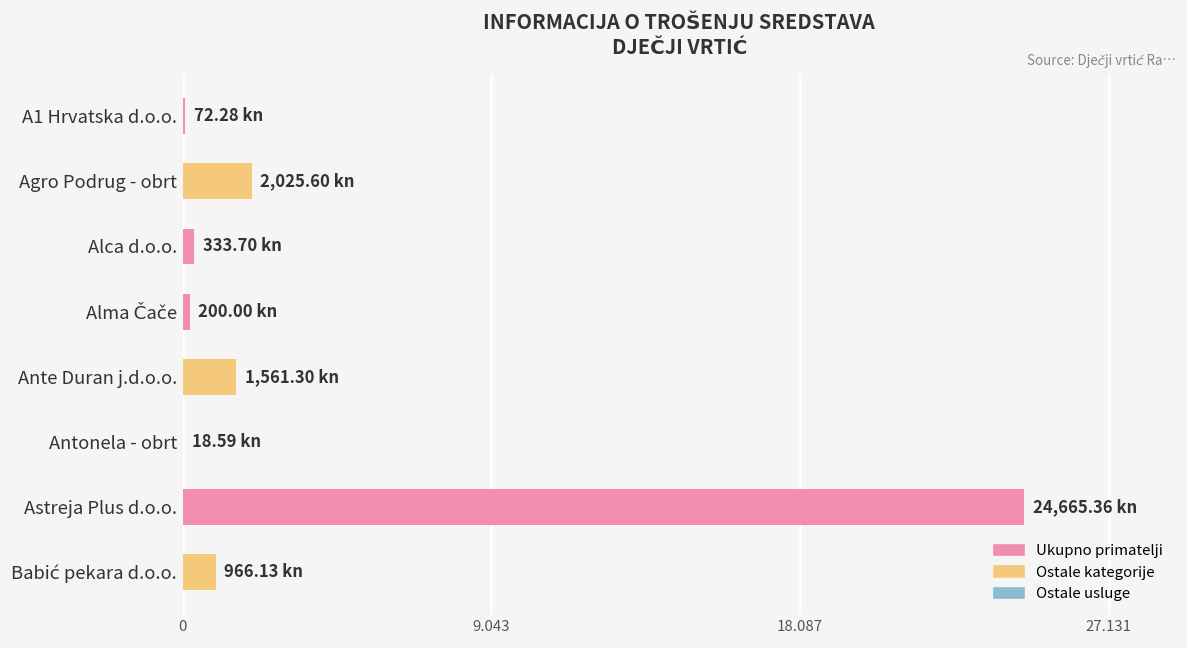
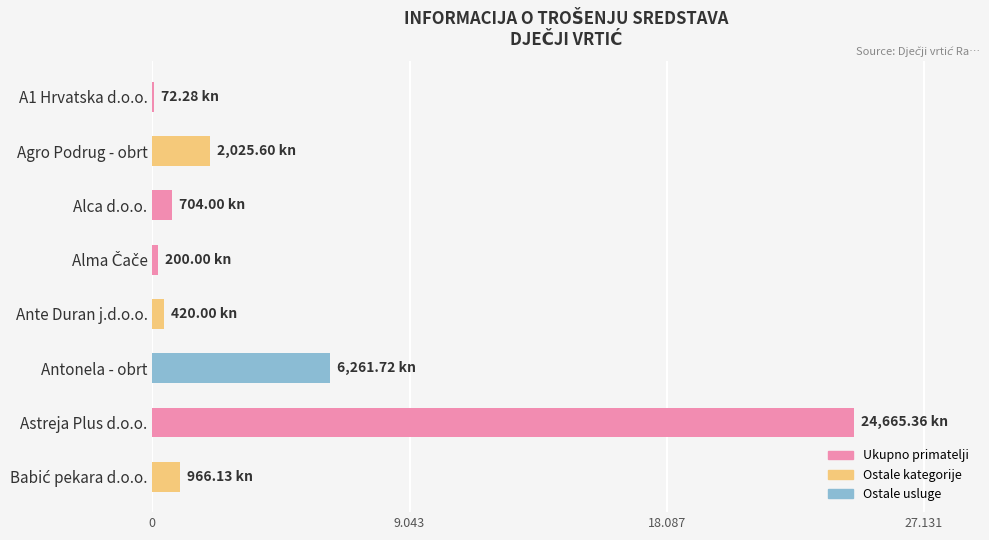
  {
    "A1 Hrvatska d.o.o.": "72.28",
    "Agro Podrug - obrt": "2,025.60",
-   "Alca d.o.o.": "333.70",
+   "Alca d.o.o.": "704.00",
    "Alma Čače": "200.00",
-   "Ante Duran j.d.o.o.": "1,561.30",
-   "Antonela - obrt": "18.59",
+   "Ante Duran j.d.o.o.": "420.00",
+   "Antonela - obrt": "6,261.72",
    "Astreja Plus d.o.o.": "24,665.36",
    "Babić pekara d.o.o.": "966.13"
  }
